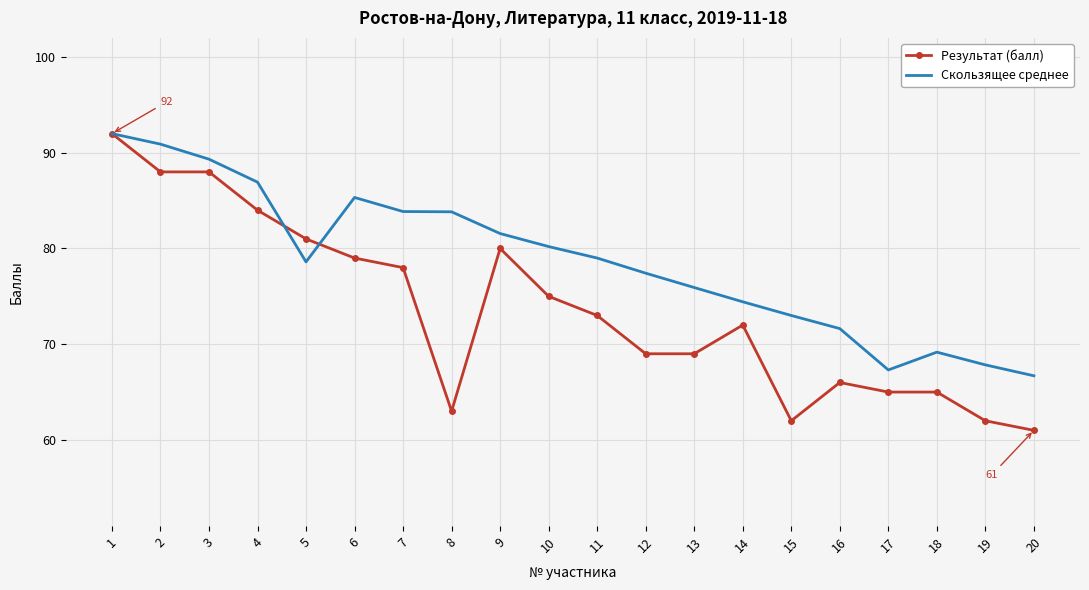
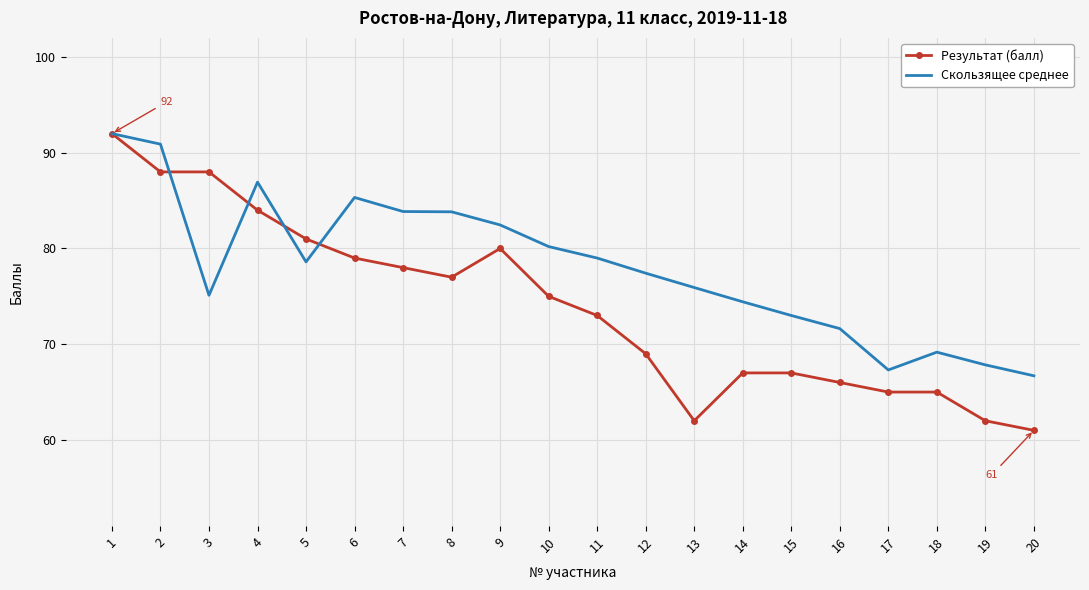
  {
    "Результат (балл)": {
      "2": 88,
      "3": 88,
      "4": 84,
      "5": 81,
      "6": 79,
      "7": 78,
-     "8": 63,
+     "8": 77,
      "9": 80,
      "10": 75,
      "11": 73,
      "12": 69,
-     "13": 69,
-     "14": 72,
-     "15": 62,
+     "13": 62,
+     "14": 67,
+     "15": 67,
      "16": 66,
      "17": 65,
      "18": 65,
      "19": 62
    },
    "Скользящее среднее": {
      "2": 91,
-     "3": 89,
+     "3": 75,
      "4": 87,
      "5": 79,
      "6": 85,
      "7": 84,
      "8": 84,
-     "9": 81.6,
+     "9": 82.5,
      "10": 80,
      "11": 79,
      "12": 77,
      "13": 76,
      "14": 74,
      "15": 73,
      "16": 72,
      "17": 67,
      "18": 69,
      "19": 68,
      "20": 67
    }
  }
